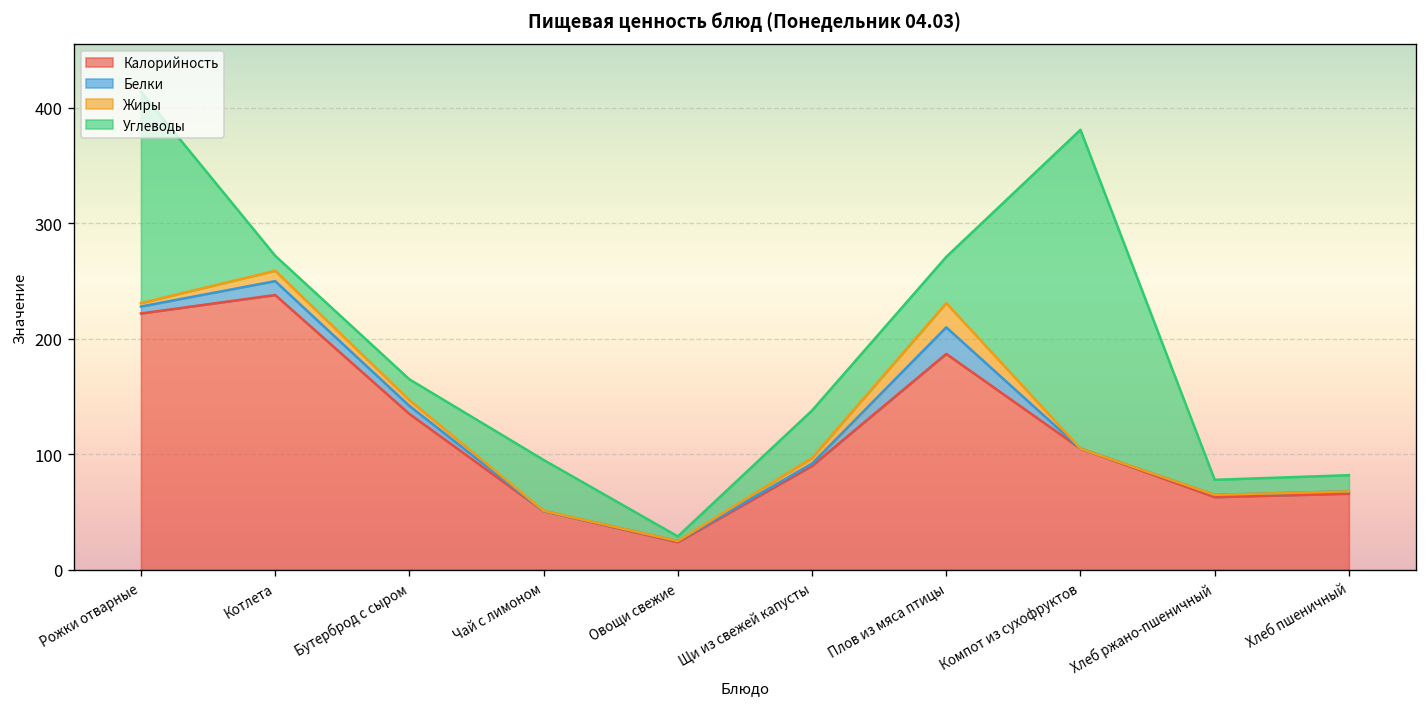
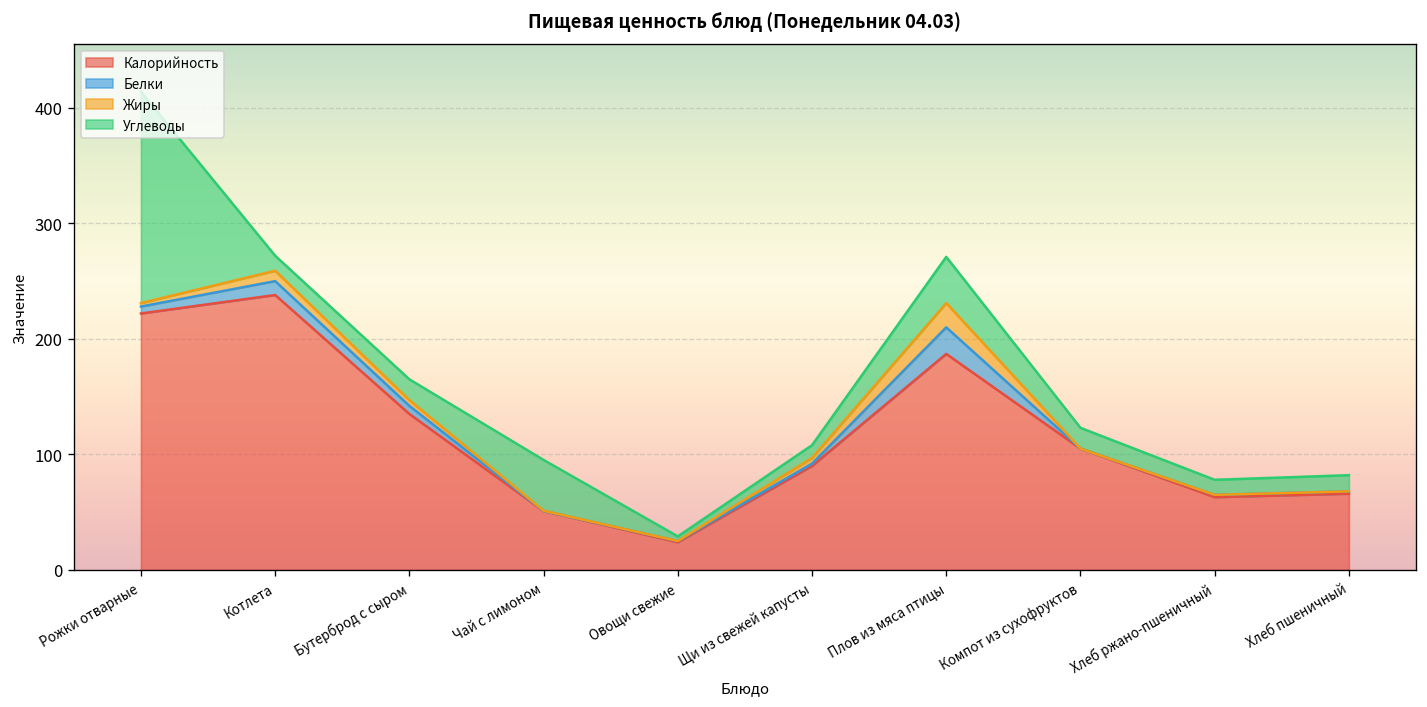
  {
    "Калорийность": {
      "Рожки отварные": 220,
      "Котлета": 240,
      "Бутерброд с сыром": 140,
      "Плов из мяса птицы": 190
    },
    "Белки": {
      "Рожки отварные": 10,
      "Котлета": 10,
      "Бутерброд с сыром": 10,
      "Плов из мяса птицы": 20
    },
    "Жиры": {
      "Рожки отварные": 0,
      "Котлета": 10,
      "Бутерброд с сыром": 10,
      "Щи из свежей капусты": 10,
      "Плов из мяса птицы": 20
    },
    "Углеводы": {
      "Котлета": 10,
      "Бутерброд с сыром": 20,
      "Чай с лимоном": 40,
      "Овощи свежие": 0,
-     "Щи из свежей капусты": 40,
+     "Щи из свежей капусты": 10,
      "Плов из мяса птицы": 40,
-     "Компот из сухофруктов": 280,
+     "Компот из сухофруктов": 20,
      "Хлеб ржано-пшеничный": 10,
      "Хлеб пшеничный": 10
    }
  }
